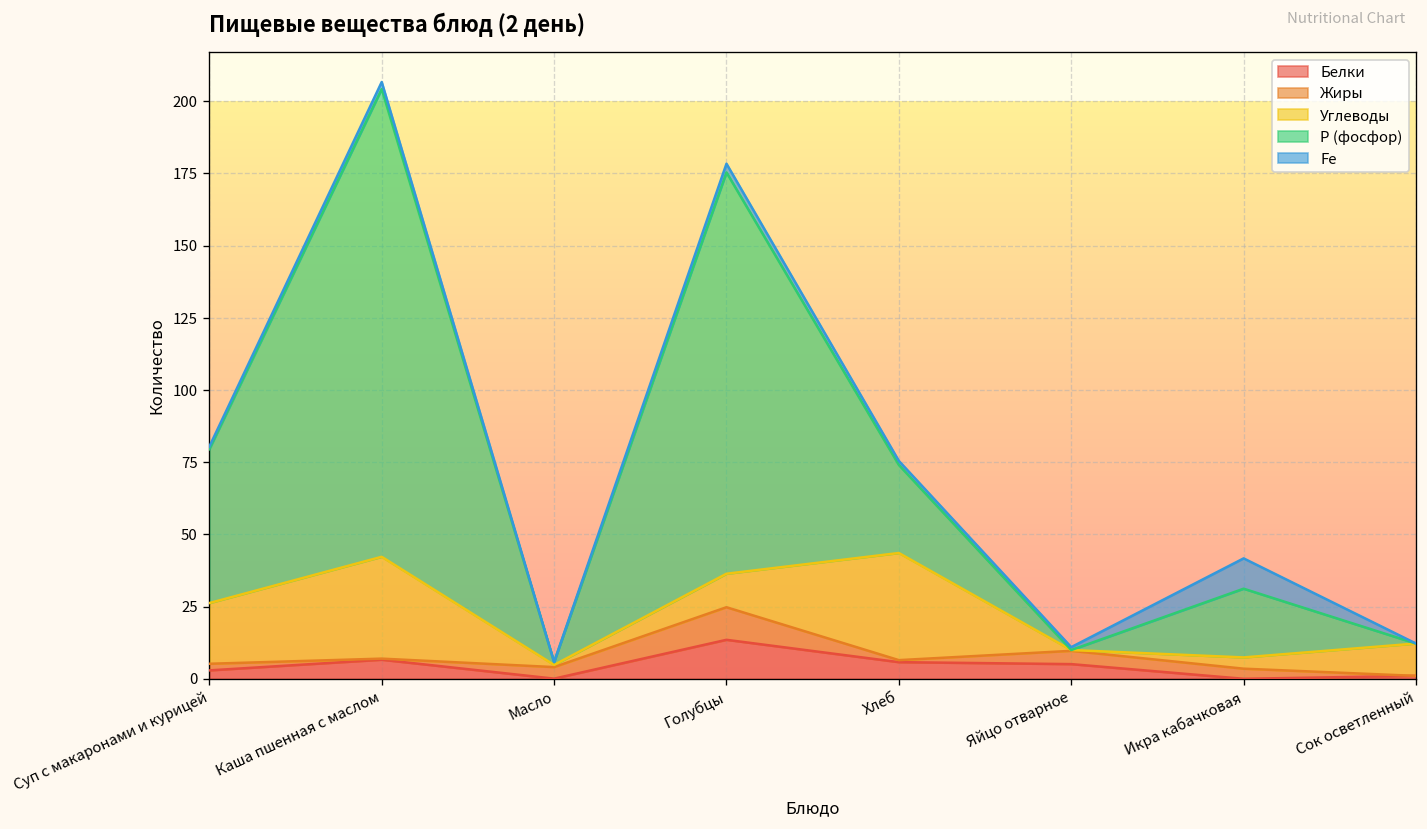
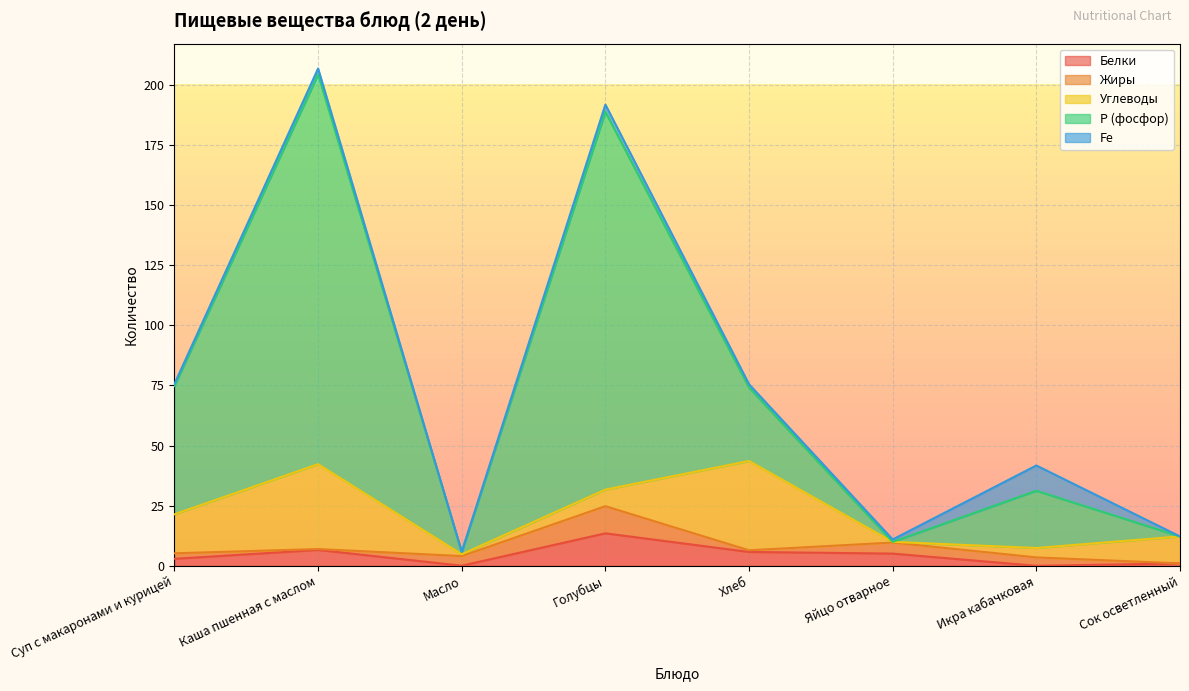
  {
    "Углеводы": {
-     "Суп с макаронами и курицей": 21,
+     "Суп с макаронами и курицей": 16,
      "Каша пшенная с маслом": 35,
-     "Голубцы": 12,
+     "Голубцы": 7,
      "Хлеб": 37,
      "Икра кабачковая": 4
    },
    "Р (фосфор)": {
      "Каша пшенная с маслом": 162,
-     "Голубцы": 139,
+     "Голубцы": 157,
      "Хлеб": 31,
      "Икра кабачковая": 24
    },
    "Fe": {
      "Каша пшенная с маслом": 2,
      "Голубцы": 3,
      "Хлеб": 1,
      "Икра кабачковая": 11
    }
  }
